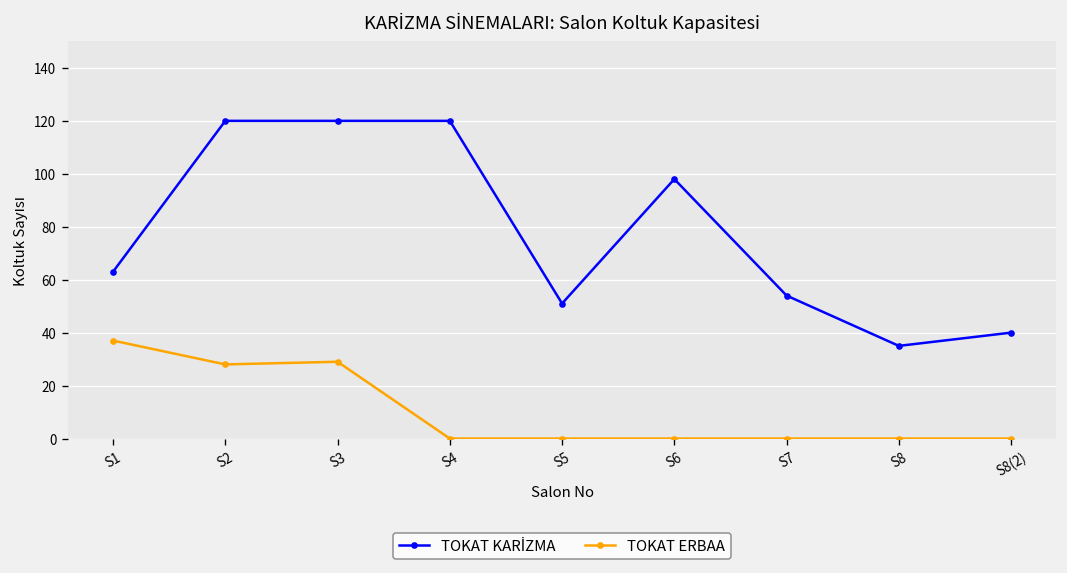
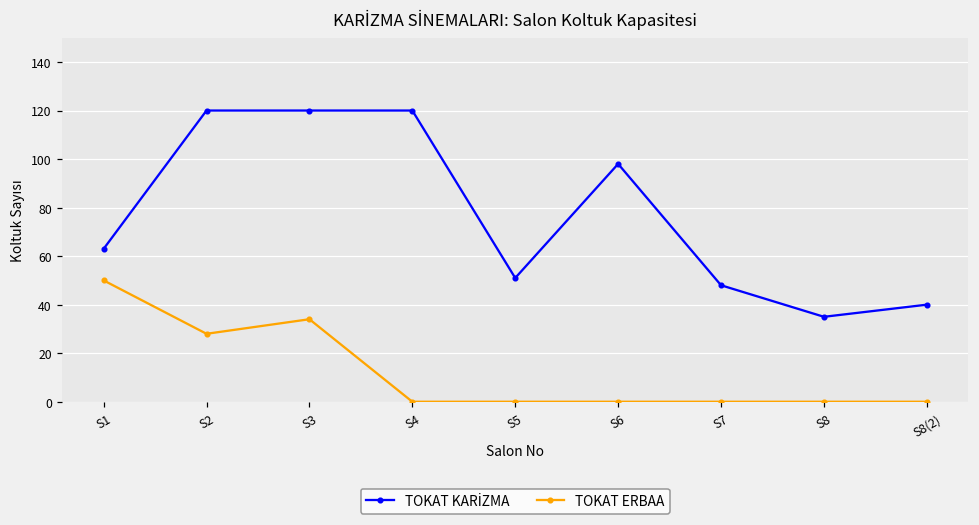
  {
    "TOKAT KARİZMA": {
      "S1": 63,
      "S2": 120,
      "S3": 120,
      "S4": 120,
      "S5": 51,
      "S6": 98,
-     "S7": 54,
+     "S7": 48,
      "S8": 35,
      "S8(2)": 40
    },
    "TOKAT ERBAA": {
-     "S1": 37,
+     "S1": 50,
      "S2": 28,
-     "S3": 29,
+     "S3": 34,
      "S4": 0,
      "S5": 0,
      "S6": 0,
      "S7": 0,
      "S8": 0,
      "S8(2)": 0
    }
  }
